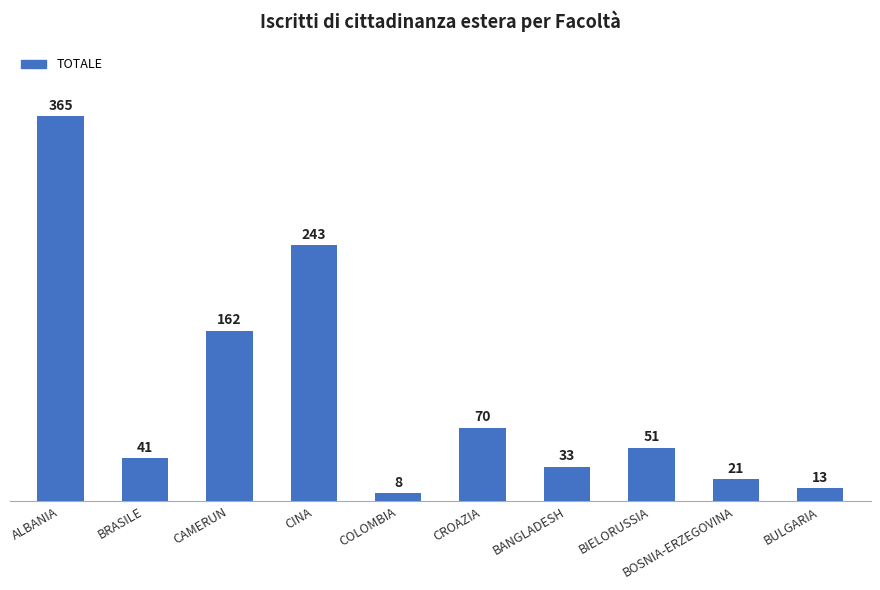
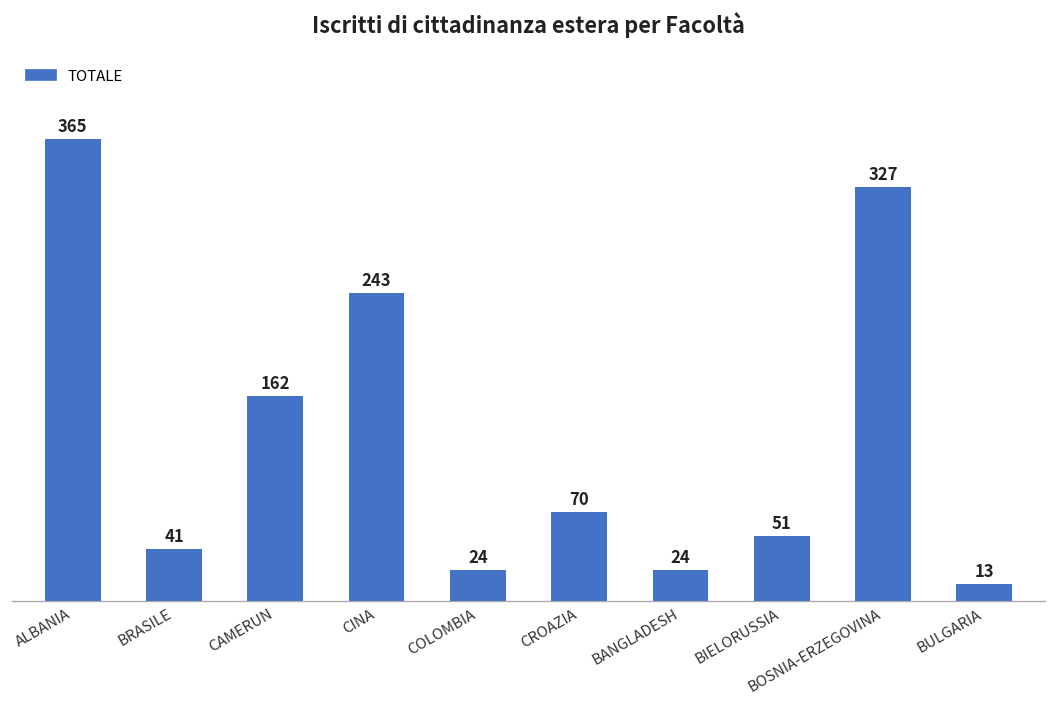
  {
    "ALBANIA": 365,
    "BRASILE": 41,
    "CAMERUN": 162,
    "CINA": 243,
-   "COLOMBIA": 8,
+   "COLOMBIA": 24,
    "CROAZIA": 70,
-   "BANGLADESH": 33,
+   "BANGLADESH": 24,
    "BIELORUSSIA": 51,
-   "BOSNIA-ERZEGOVINA": 21,
+   "BOSNIA-ERZEGOVINA": 327,
    "BULGARIA": 13
  }
